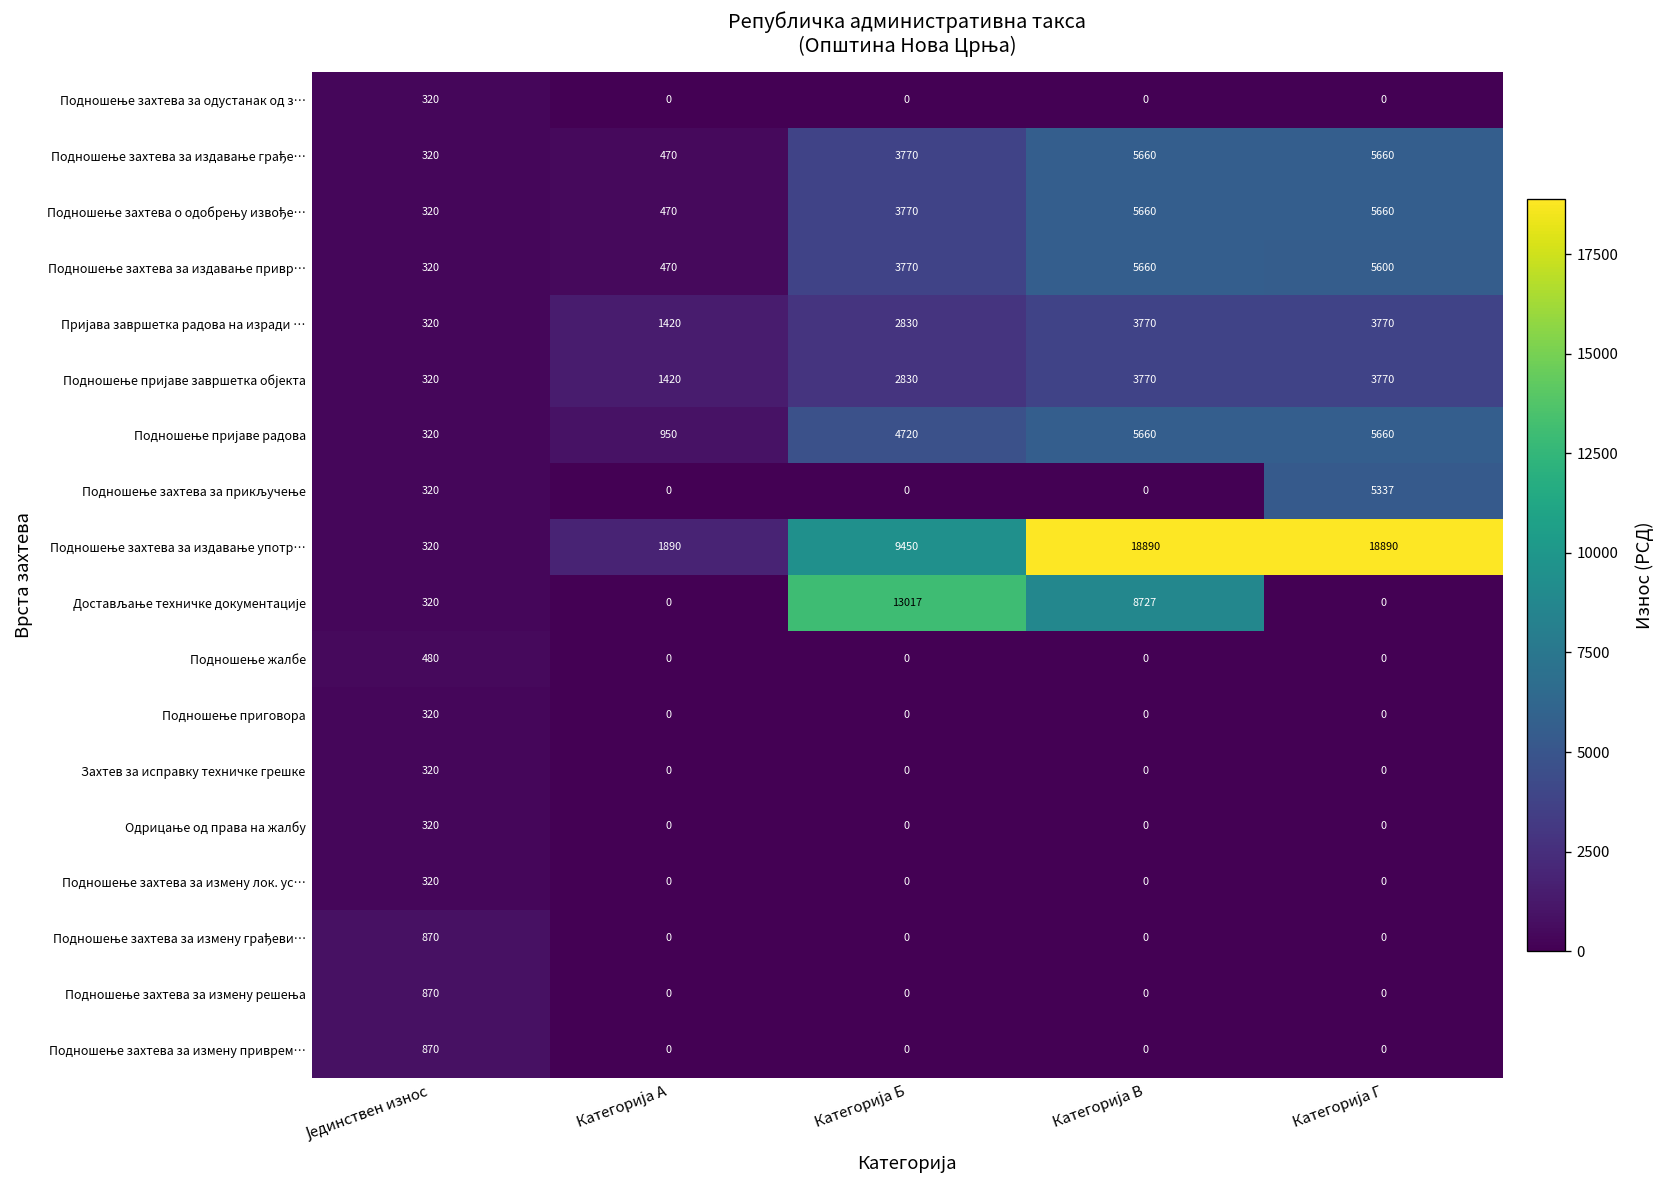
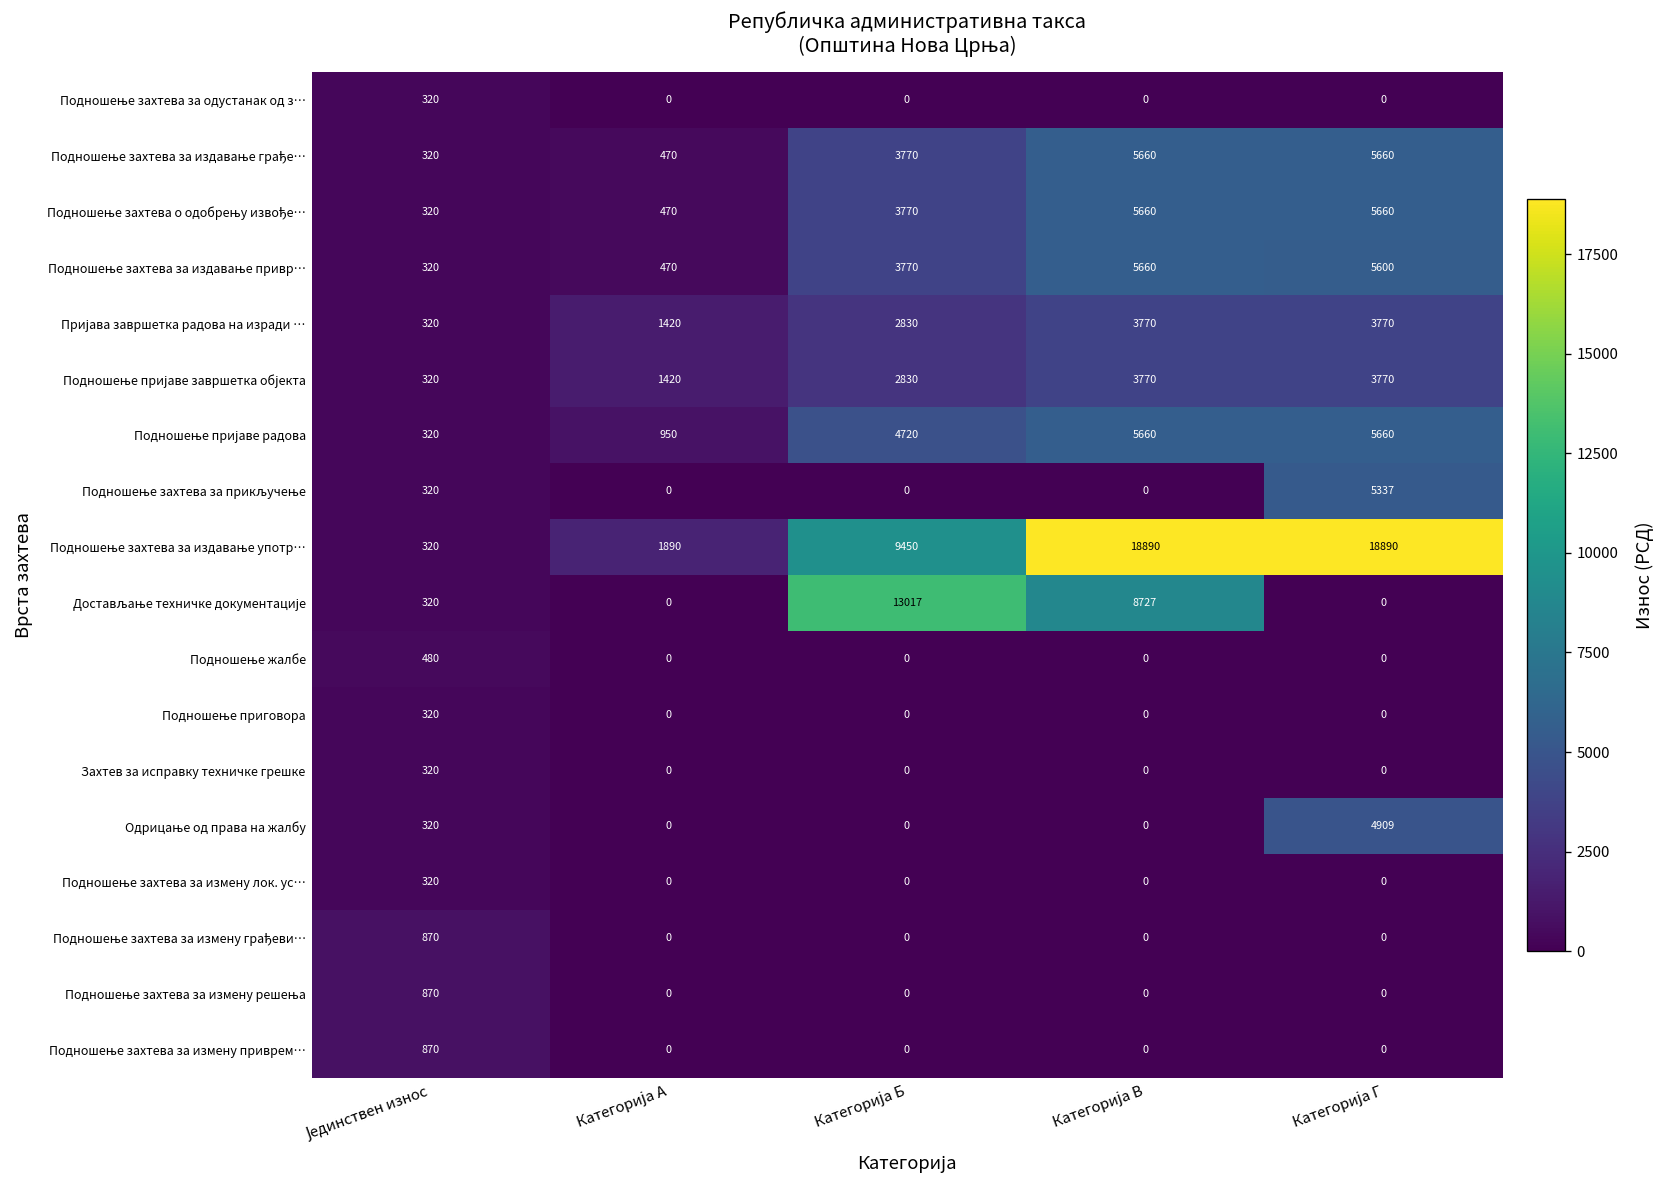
  {
    "Подношење захтева за одустанак од з…": {
      "Јединствен износ": 320,
      "Категорија А": 0,
      "Категорија Б": 0,
      "Категорија В": 0,
      "Категорија Г": 0
    },
    "Подношење захтева за издавање грађе…": {
      "Јединствен износ": 320,
      "Категорија А": 470,
      "Категорија Б": 3770,
      "Категорија В": 5660,
      "Категорија Г": 5660
    },
    "Подношење захтева о одобрењу извође…": {
      "Јединствен износ": 320,
      "Категорија А": 470,
      "Категорија Б": 3770,
      "Категорија В": 5660,
      "Категорија Г": 5660
    },
    "Подношење захтева за издавање привр…": {
      "Јединствен износ": 320,
      "Категорија А": 470,
      "Категорија Б": 3770,
      "Категорија В": 5660,
      "Категорија Г": 5600
    },
    "Пријава завршетка радова на изради …": {
      "Јединствен износ": 320,
      "Категорија А": 1420,
      "Категорија Б": 2830,
      "Категорија В": 3770,
      "Категорија Г": 3770
    },
    "Подношење пријаве завршетка објекта": {
      "Јединствен износ": 320,
      "Категорија А": 1420,
      "Категорија Б": 2830,
      "Категорија В": 3770,
      "Категорија Г": 3770
    },
    "Подношење пријаве радова": {
      "Јединствен износ": 320,
      "Категорија А": 950,
      "Категорија Б": 4720,
      "Категорија В": 5660,
      "Категорија Г": 5660
    },
    "Подношење захтева за прикључење": {
      "Јединствен износ": 320,
      "Категорија А": 0,
      "Категорија Б": 0,
      "Категорија В": 0,
      "Категорија Г": 5337
    },
    "Подношење захтева за издавање употр…": {
      "Јединствен износ": 320,
      "Категорија А": 1890,
      "Категорија Б": 9450,
      "Категорија В": 18890,
      "Категорија Г": 18890
    },
    "Достављање техничке документације": {
      "Јединствен износ": 320,
      "Категорија А": 0,
      "Категорија Б": 13017,
      "Категорија В": 8727,
      "Категорија Г": 0
    },
    "Подношење жалбе": {
      "Јединствен износ": 480,
      "Категорија А": 0,
      "Категорија Б": 0,
      "Категорија В": 0,
      "Категорија Г": 0
    },
    "Подношење приговора": {
      "Јединствен износ": 320,
      "Категорија А": 0,
      "Категорија Б": 0,
      "Категорија В": 0,
      "Категорија Г": 0
    },
    "Захтев за исправку техничке грешке": {
      "Јединствен износ": 320,
      "Категорија А": 0,
      "Категорија Б": 0,
      "Категорија В": 0,
      "Категорија Г": 0
    },
    "Одрицање од права на жалбу": {
      "Јединствен износ": 320,
      "Категорија А": 0,
      "Категорија Б": 0,
      "Категорија В": 0,
-     "Категорија Г": 0
+     "Категорија Г": 4909
    },
    "Подношење захтева за измену лок. ус…": {
      "Јединствен износ": 320,
      "Категорија А": 0,
      "Категорија Б": 0,
      "Категорија В": 0,
      "Категорија Г": 0
    },
    "Подношење захтева за измену грађеви…": {
      "Јединствен износ": 870,
      "Категорија А": 0,
      "Категорија Б": 0,
      "Категорија В": 0,
      "Категорија Г": 0
    },
    "Подношење захтева за измену решења": {
      "Јединствен износ": 870,
      "Категорија А": 0,
      "Категорија Б": 0,
      "Категорија В": 0,
      "Категорија Г": 0
    },
    "Подношење захтева за измену приврем…": {
      "Јединствен износ": 870,
      "Категорија А": 0,
      "Категорија Б": 0,
      "Категорија В": 0,
      "Категорија Г": 0
    }
  }
